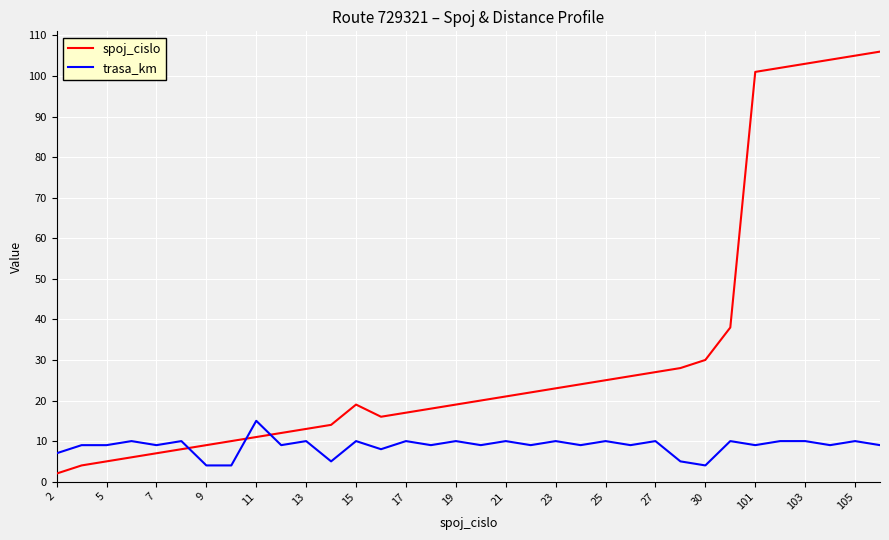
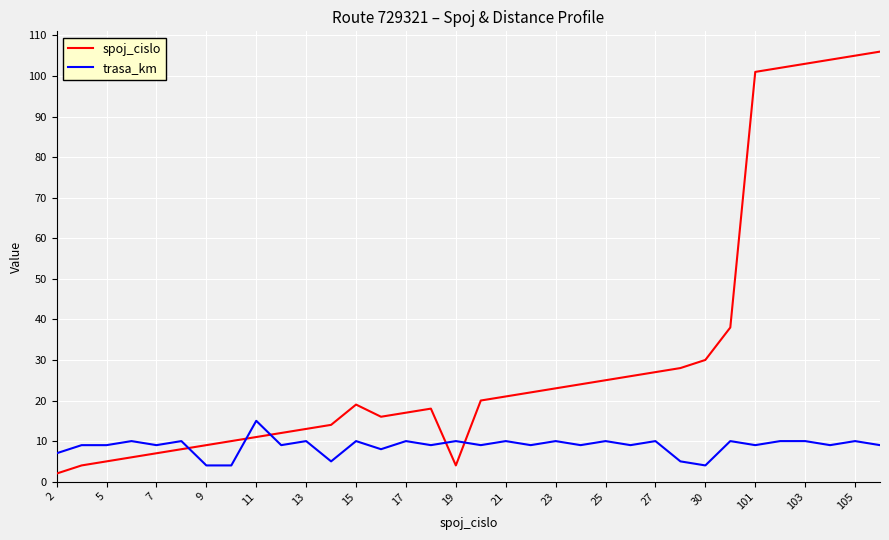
  {
    "spoj_cislo": {
      "2": 2,
      "5": 5,
      "7": 7,
      "9": 9,
      "11": 11,
      "13": 13,
      "15": 19,
      "17": 17,
-     "19": 19,
+     "19": 4,
      "21": 21,
      "23": 23,
      "25": 25,
      "27": 27,
      "30": 30,
      "101": 101,
      "103": 103,
      "105": 105
    },
    "trasa_km": {
      "2": 7,
      "5": 9,
      "7": 9,
      "9": 4,
      "11": 15,
      "13": 10,
      "15": 10,
      "17": 10,
      "19": 10,
      "21": 10,
      "23": 10,
      "25": 10,
      "27": 10,
      "30": 4,
      "101": 9,
      "103": 10,
      "105": 10
    }
  }
